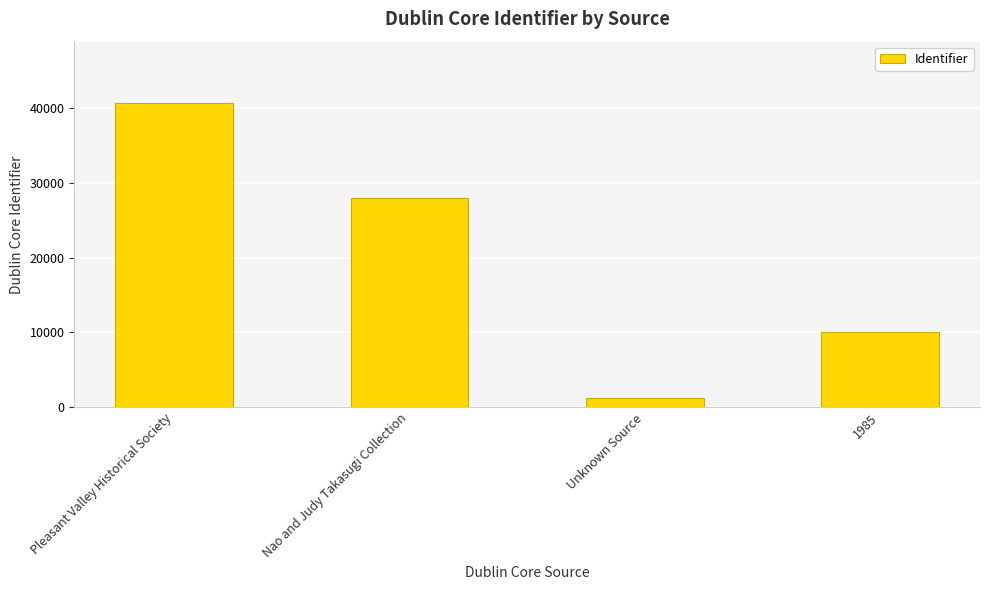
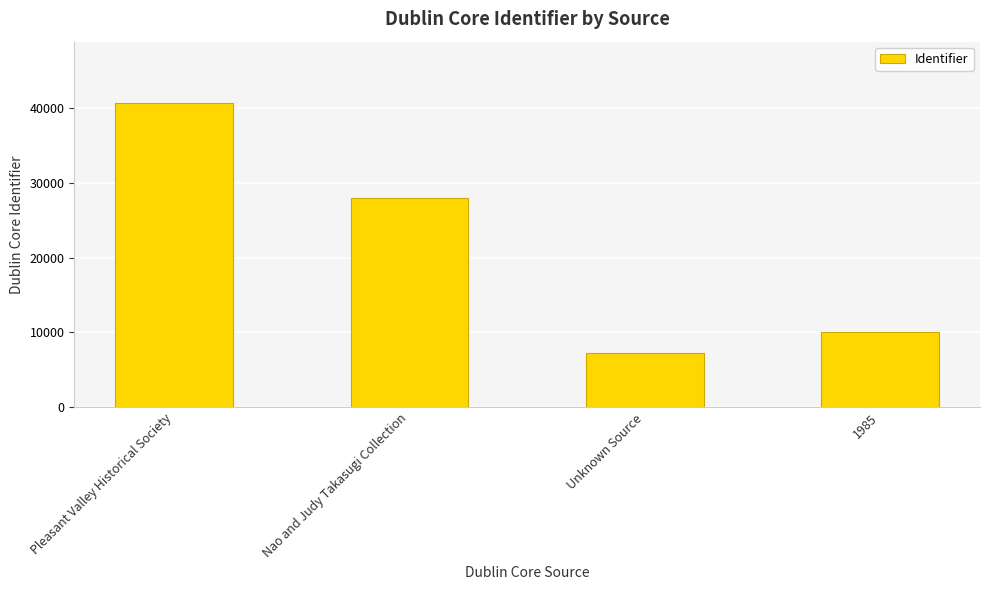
  {
    "Pleasant Valley Historical Society": 41000,
    "Nao and Judy Takasugi Collection": 28000,
-   "Unknown Source": 1000,
+   "Unknown Source": 7000,
    "1985": 10000
  }
